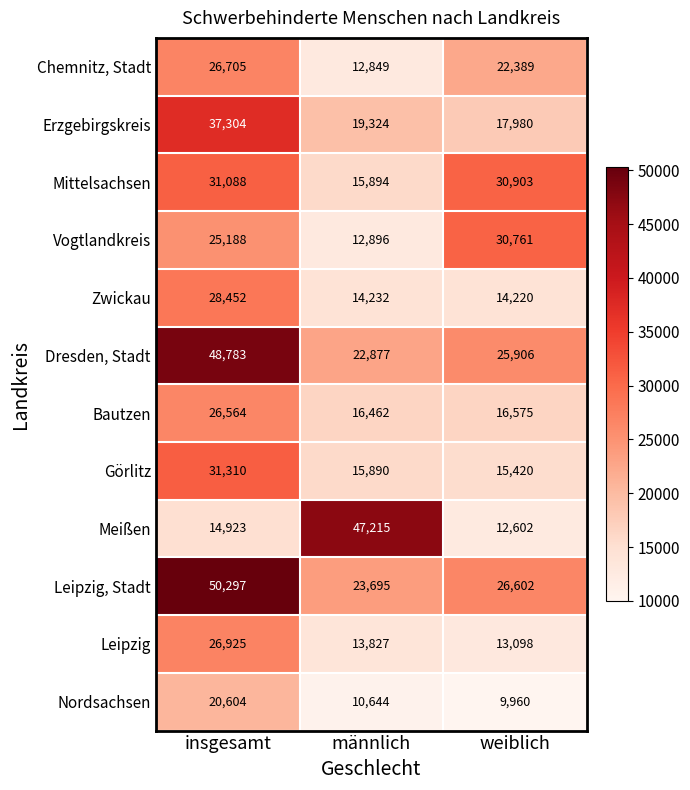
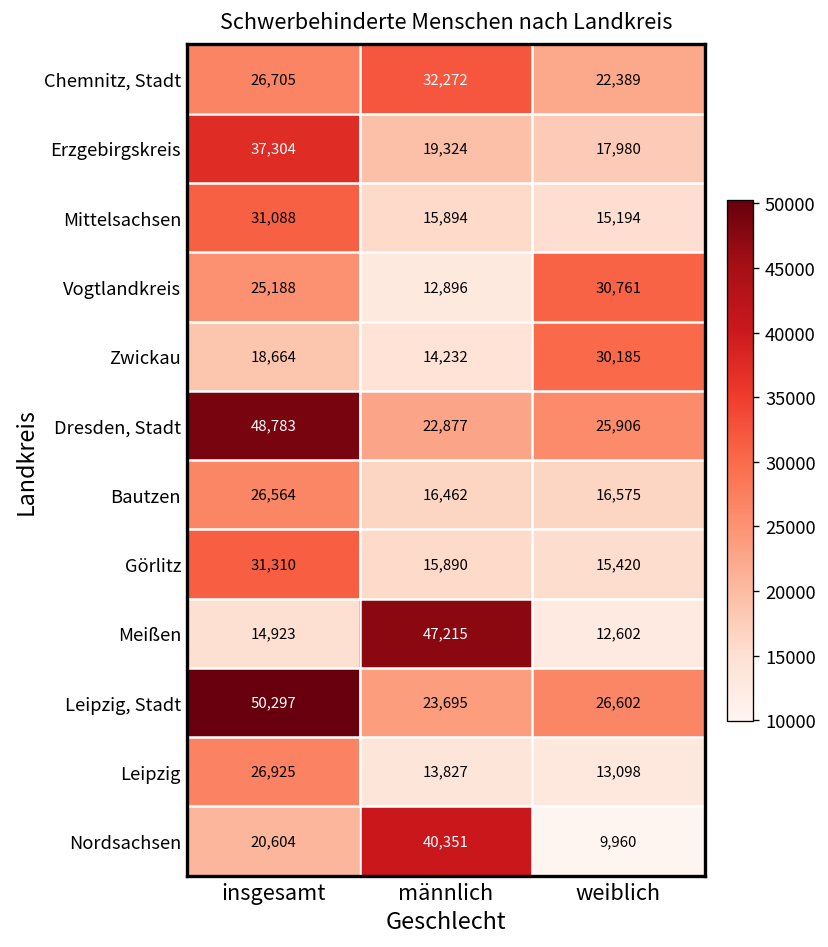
  {
    "Chemnitz, Stadt": {
      "insgesamt": "26,705",
-     "männlich": "12,849",
+     "männlich": "32,272",
      "weiblich": "22,389"
    },
    "Erzgebirgskreis": {
      "insgesamt": "37,304",
      "männlich": "19,324",
      "weiblich": "17,980"
    },
    "Mittelsachsen": {
      "insgesamt": "31,088",
      "männlich": "15,894",
-     "weiblich": "30,903"
+     "weiblich": "15,194"
    },
    "Vogtlandkreis": {
      "insgesamt": "25,188",
      "männlich": "12,896",
      "weiblich": "30,761"
    },
    "Zwickau": {
-     "insgesamt": "28,452",
+     "insgesamt": "18,664",
      "männlich": "14,232",
-     "weiblich": "14,220"
+     "weiblich": "30,185"
    },
    "Dresden, Stadt": {
      "insgesamt": "48,783",
      "männlich": "22,877",
      "weiblich": "25,906"
    },
    "Bautzen": {
      "insgesamt": "26,564",
      "männlich": "16,462",
      "weiblich": "16,575"
    },
    "Görlitz": {
      "insgesamt": "31,310",
      "männlich": "15,890",
      "weiblich": "15,420"
    },
    "Meißen": {
      "insgesamt": "14,923",
      "männlich": "47,215",
      "weiblich": "12,602"
    },
    "Leipzig, Stadt": {
      "insgesamt": "50,297",
      "männlich": "23,695",
      "weiblich": "26,602"
    },
    "Leipzig": {
      "insgesamt": "26,925",
      "männlich": "13,827",
      "weiblich": "13,098"
    },
    "Nordsachsen": {
      "insgesamt": "20,604",
-     "männlich": "10,644",
+     "männlich": "40,351",
      "weiblich": "9,960"
    }
  }
